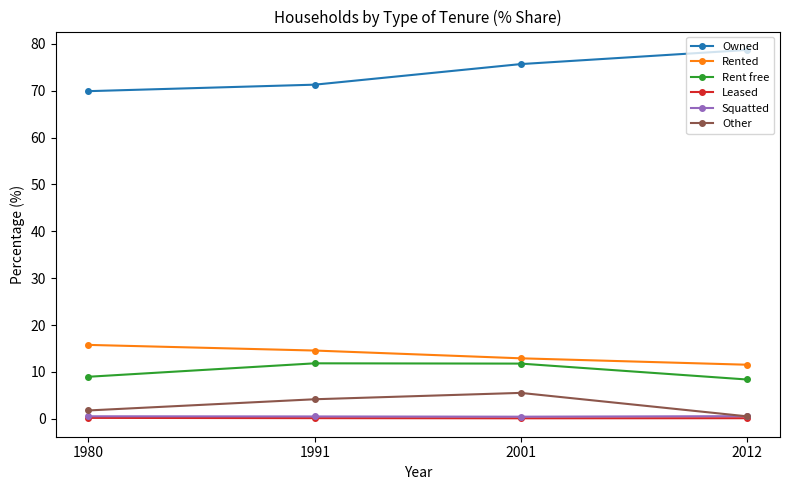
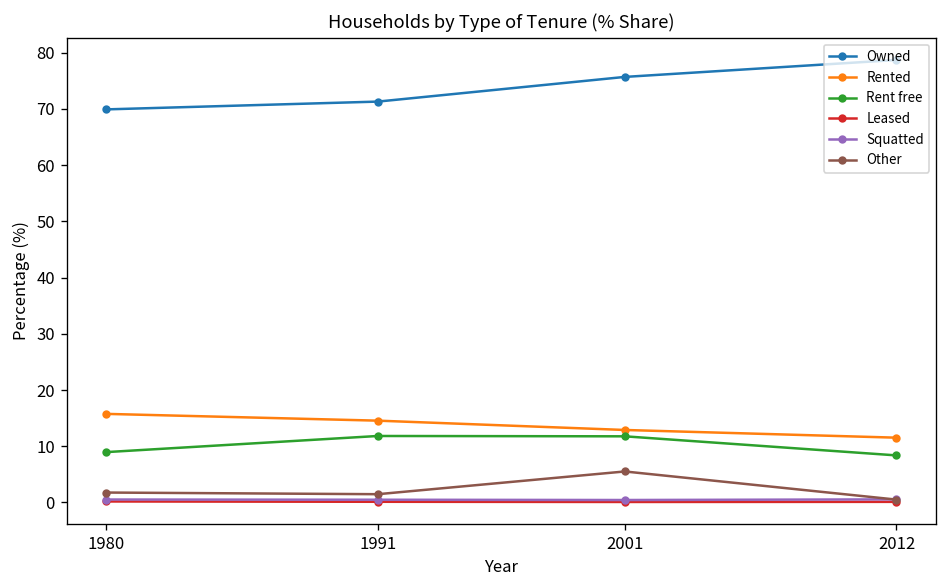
  {
    "Owned": {
      "1980": 70,
      "1991": 71,
      "2001": 76
    },
    "Rented": {
      "1980": 16,
      "1991": 15,
      "2001": 13,
      "2012": 12
    },
    "Rent free": {
      "1980": 9,
      "1991": 12,
      "2001": 12,
      "2012": 8
    },
    "Other": {
      "1980": 2,
-     "1991": 4,
+     "1991": 1,
      "2001": 6
    }
  }
